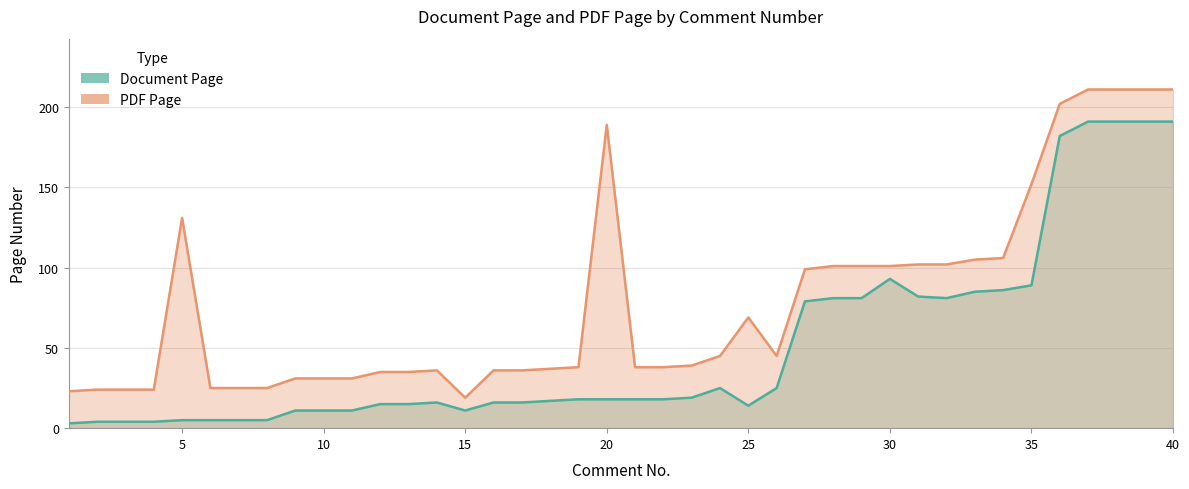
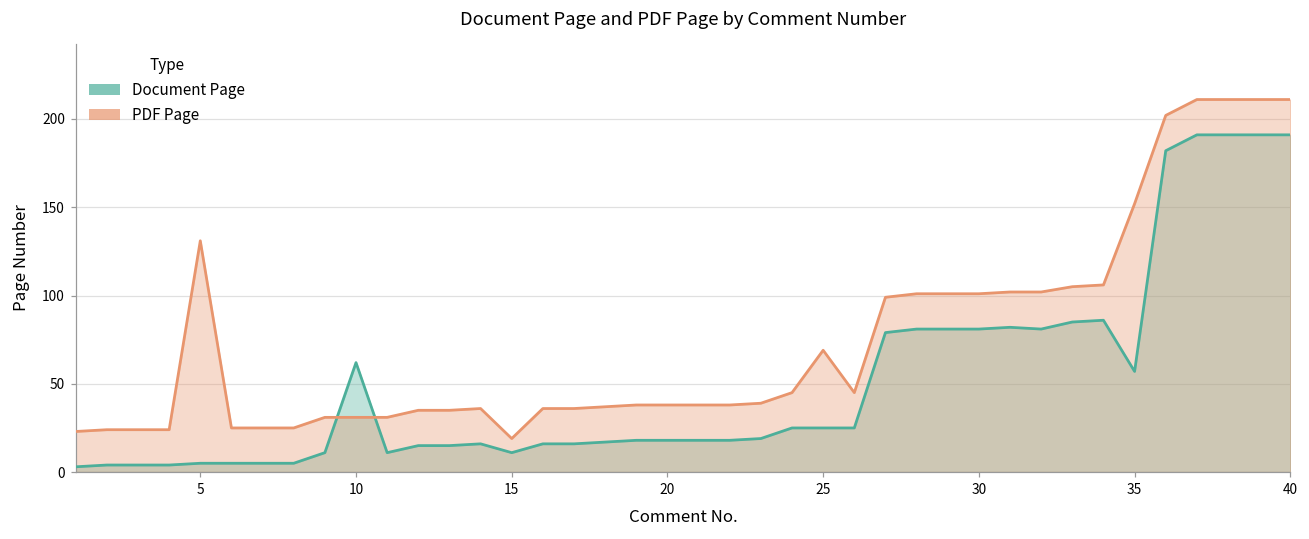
  {
    "Document Page": {
      "5": 5,
-     "10": 11,
+     "10": 62,
      "15": 11,
      "20": 18,
-     "25": 14,
-     "30": 93,
-     "35": 89,
+     "25": 25,
+     "30": 81,
+     "35": 57,
      "40": 191
    },
    "PDF Page": {
      "5": 131,
      "10": 31,
      "15": 19,
-     "20": 189,
+     "20": 38,
      "25": 69,
      "30": 101,
      "35": 152,
      "40": 211
    }
  }
